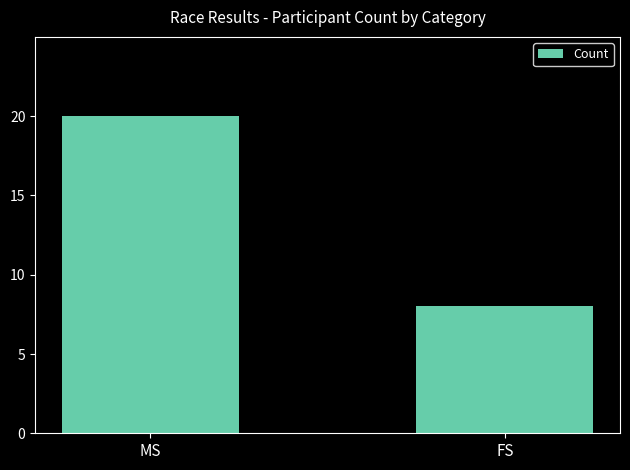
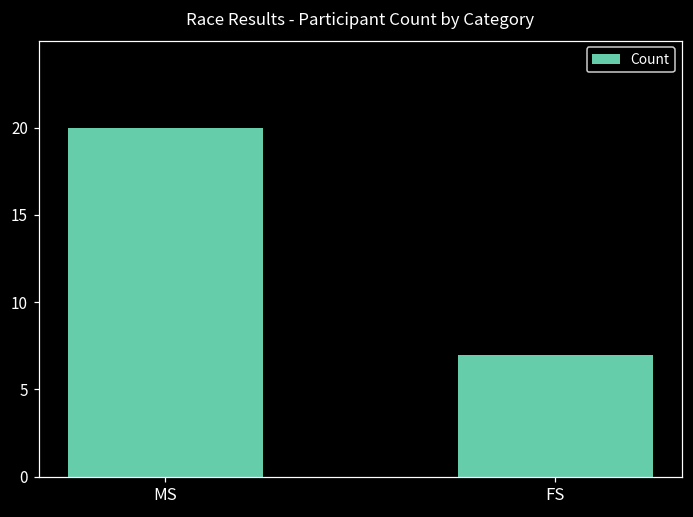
  {
    "MS": 20,
-   "FS": 8
+   "FS": 7
  }
